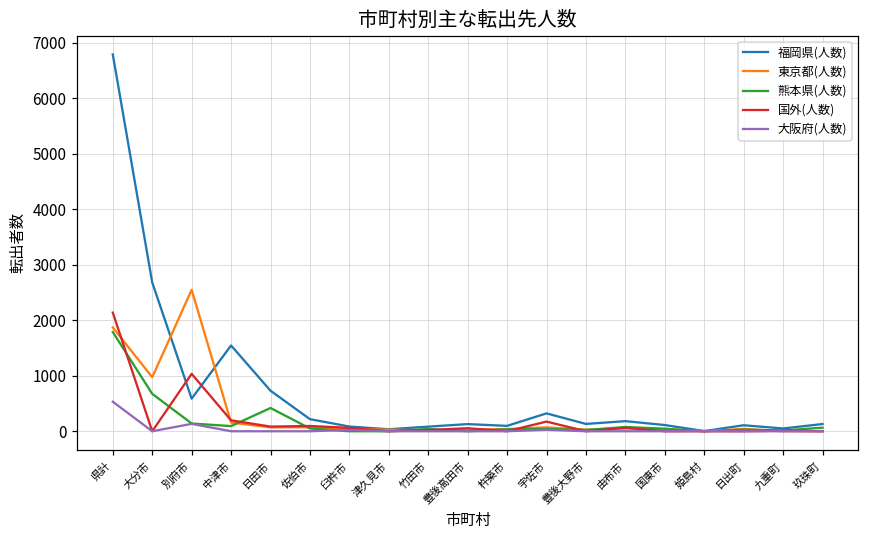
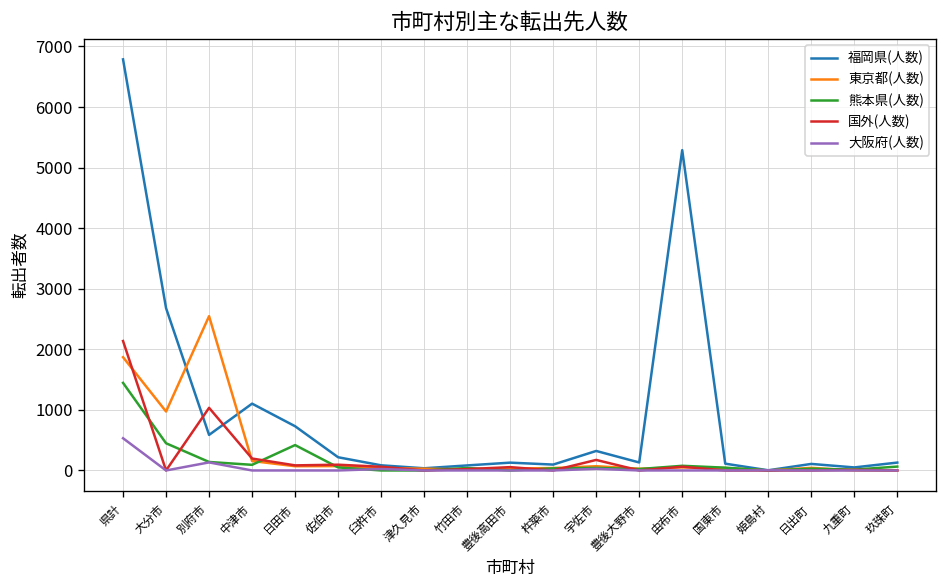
  {
    "福岡県(人数)": {
      "県計": 6800,
      "大分市": 2700,
      "別府市": 600,
-     "中津市": 1500,
+     "中津市": 1100,
      "日田市": 700,
      "佐伯市": 200,
      "豊後高田市": 100,
      "杵築市": 100,
      "宇佐市": 300,
      "豊後大野市": 100,
-     "由布市": 200,
+     "由布市": 5300,
      "国東市": 100,
      "日出町": 100,
      "玖珠町": 100
    },
    "東京都(人数)": {
      "県計": 1900,
      "大分市": 1000,
      "別府市": 2500
    },
    "熊本県(人数)": {
-     "県計": 1800,
-     "大分市": 700,
+     "県計": 1400,
+     "大分市": 400,
      "中津市": 100,
      "日田市": 400,
      "玖珠町": 100
    },
    "国外(人数)": {
      "県計": 2100,
      "別府市": 1000,
      "宇佐市": 200
    },
    "大阪府(人数)": {
      "県計": 500,
      "中津市": 0,
      "日田市": 0,
      "佐伯市": 0,
      "由布市": 0
    }
  }
